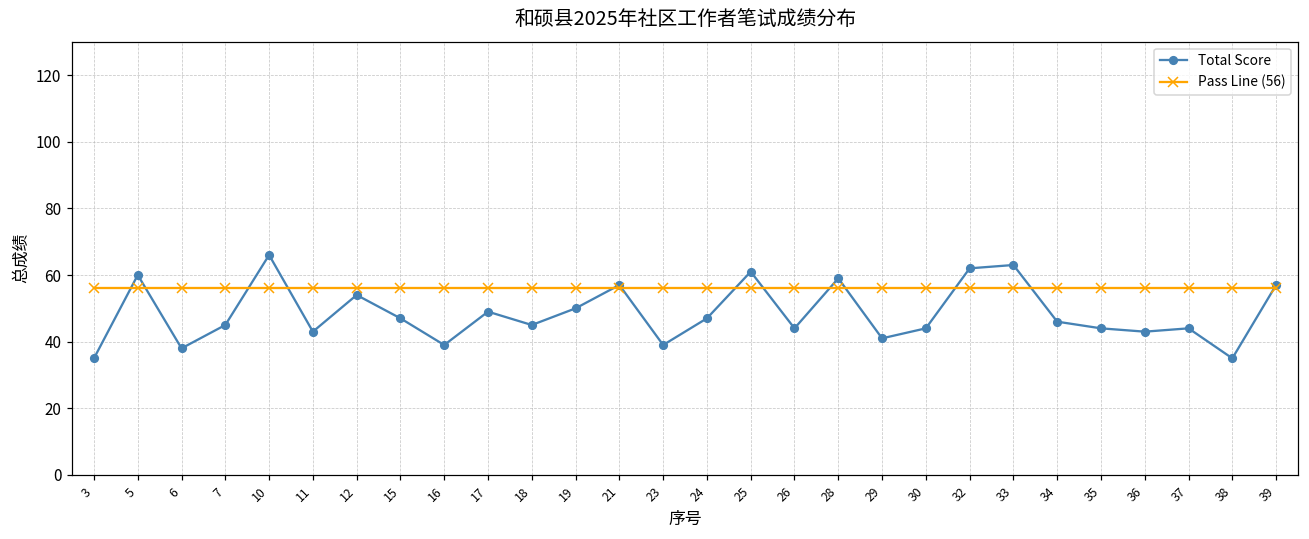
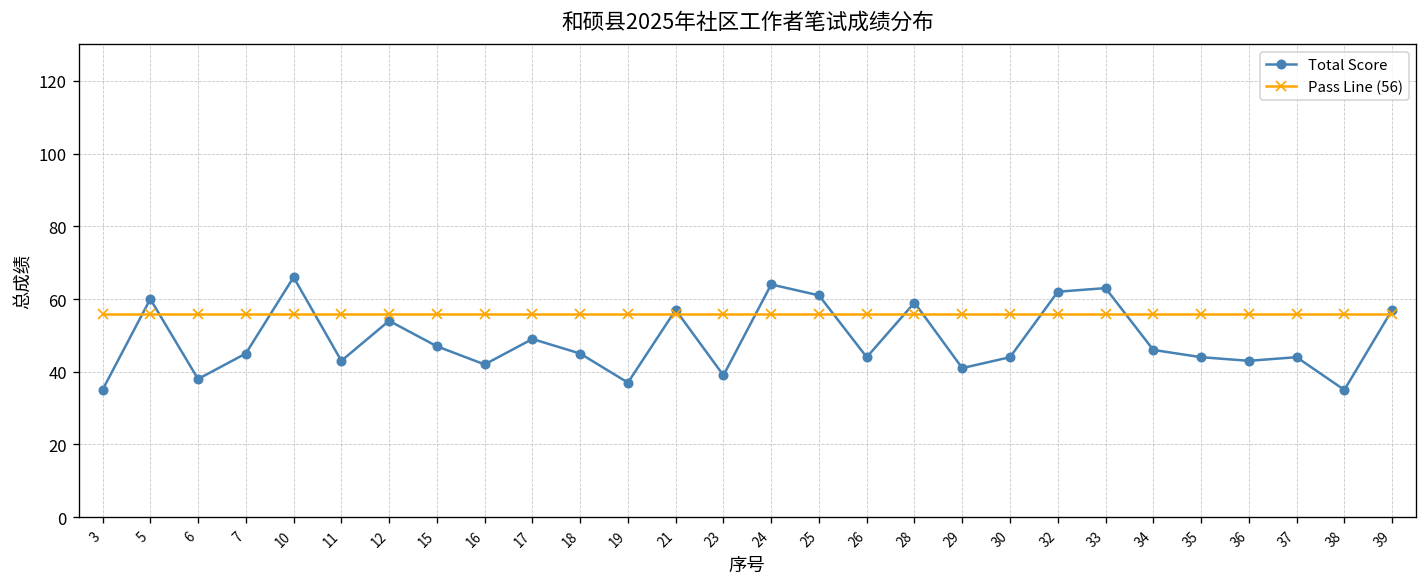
  {
    "Total Score": {
      "3": 35,
      "5": 60,
      "6": 38,
      "7": 45,
      "10": 66,
      "11": 43,
      "12": 54,
      "15": 47,
-     "16": 39,
+     "16": 42,
      "17": 49,
      "18": 45,
-     "19": 50,
+     "19": 37,
      "21": 57,
      "23": 39,
-     "24": 47,
+     "24": 64,
      "25": 61,
      "26": 44,
      "28": 59,
      "29": 41,
      "30": 44,
      "32": 62,
      "33": 63,
      "34": 46,
      "35": 44,
      "36": 43,
      "37": 44,
      "38": 35,
      "39": 57
    },
    "Pass Line (56)": {
      "3": 56,
      "5": 56,
      "6": 56,
      "7": 56,
      "10": 56,
      "11": 56,
      "12": 56,
      "15": 56,
      "16": 56,
      "17": 56,
      "18": 56,
      "19": 56,
      "21": 56,
      "23": 56,
      "24": 56,
      "25": 56,
      "26": 56,
      "28": 56,
      "29": 56,
      "30": 56,
      "32": 56,
      "33": 56,
      "34": 56,
      "35": 56,
      "36": 56,
      "37": 56,
      "38": 56,
      "39": 56
    }
  }
